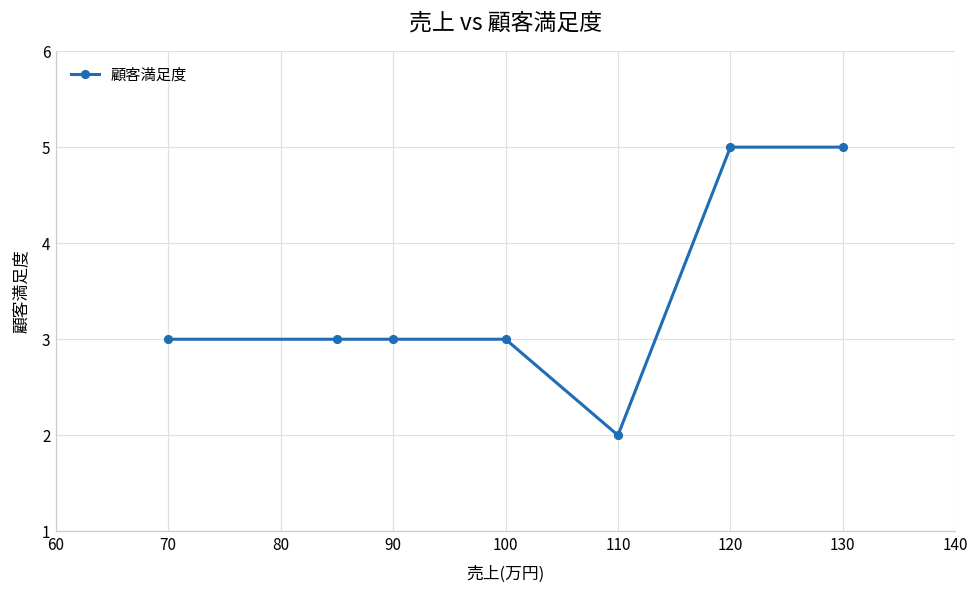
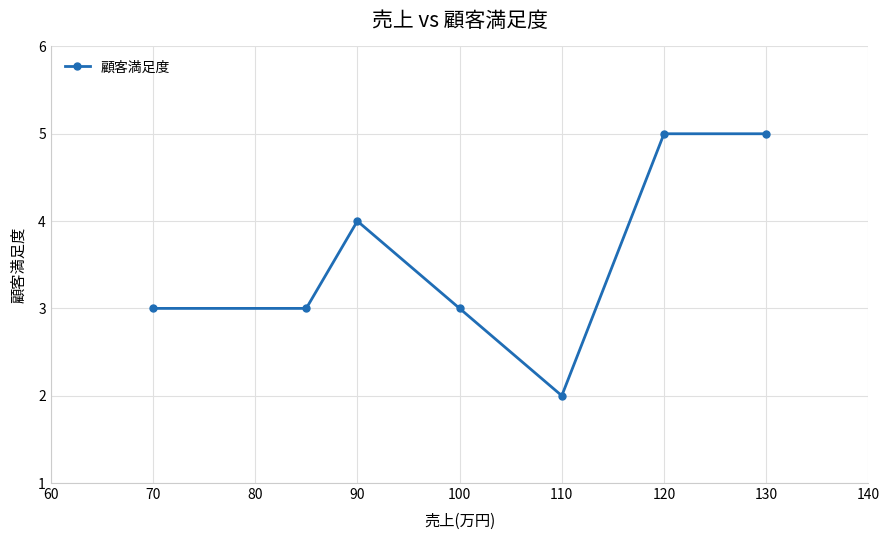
  {
    "70": 3,
-   "90": 3,
+   "90": 4,
    "100": 3,
    "110": 2,
    "120": 5,
    "130": 5
  }
